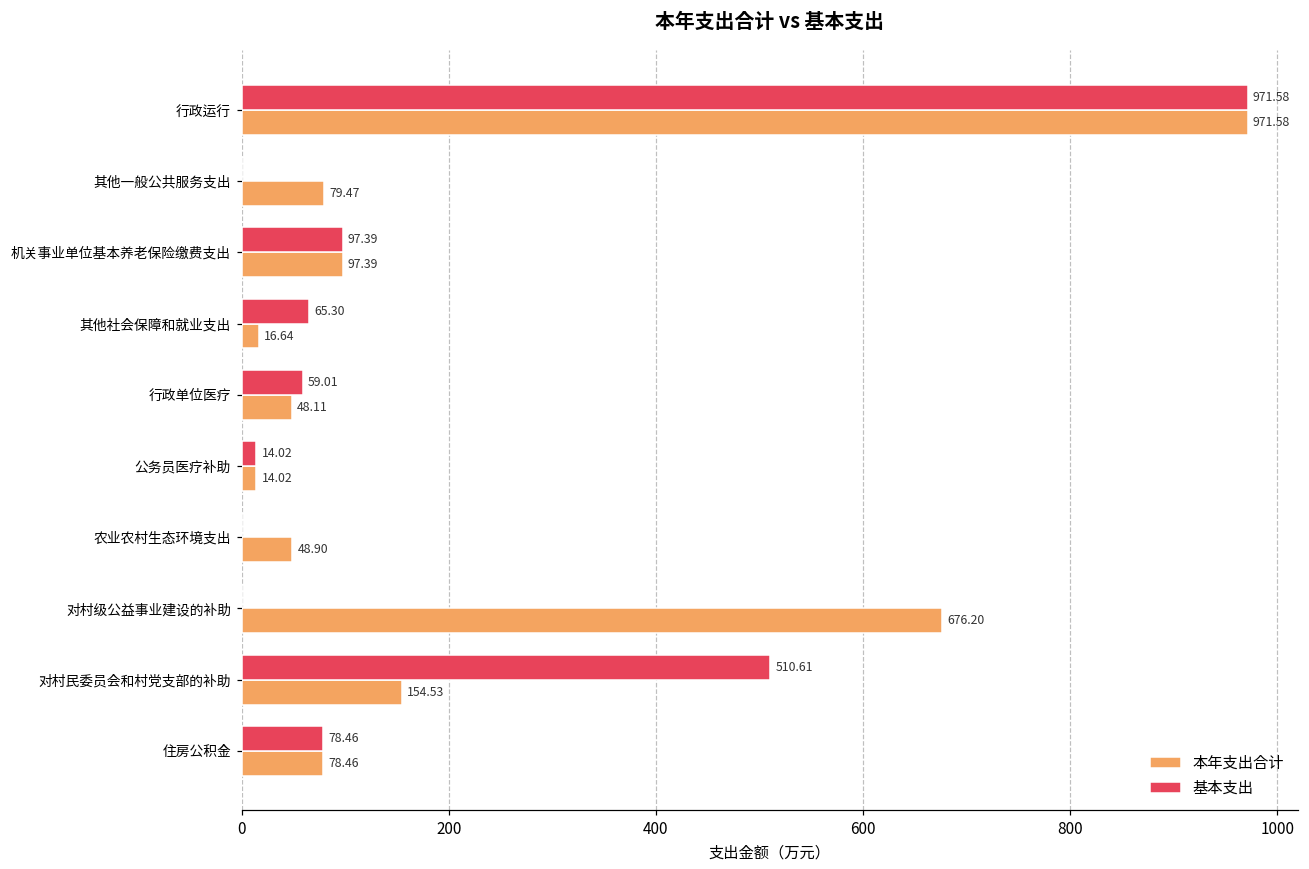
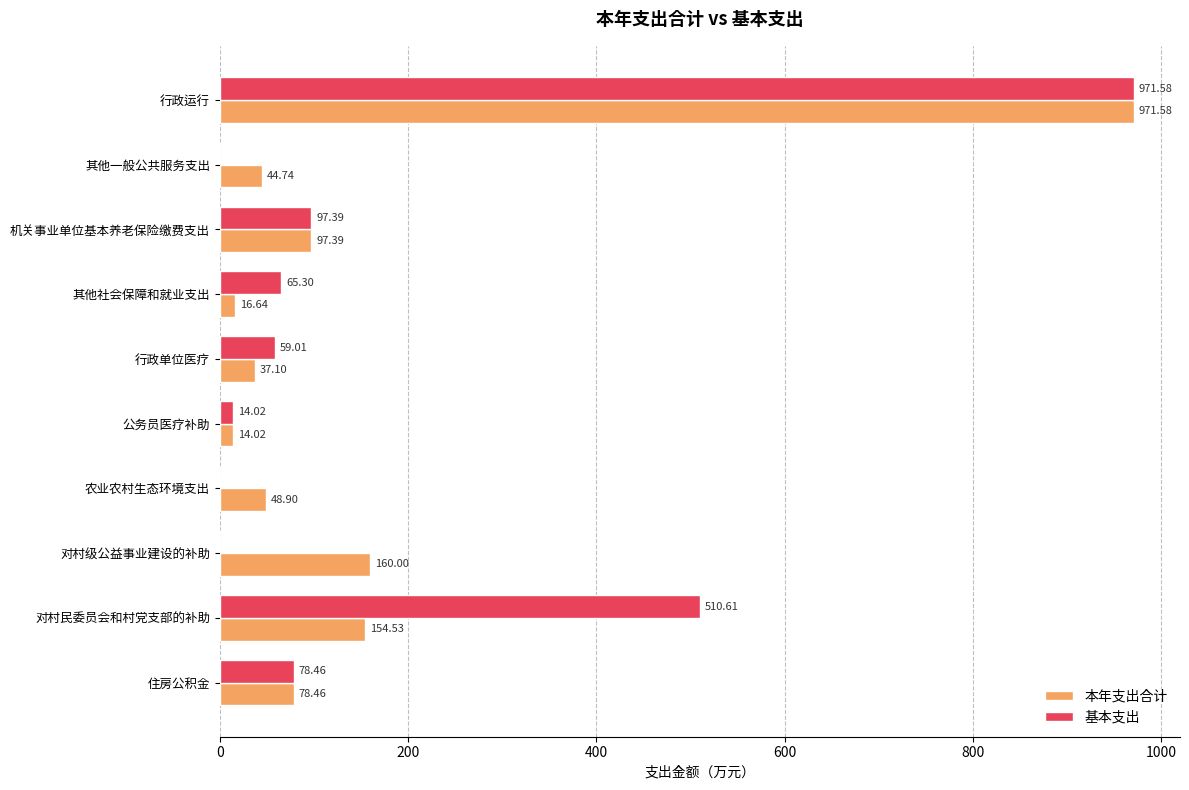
  {
    "本年支出合计": {
      "行政运行": 971.58,
-     "其他一般公共服务支出": 79.47,
+     "其他一般公共服务支出": 44.74,
      "机关事业单位基本养老保险缴费支出": 97.39,
      "其他社会保障和就业支出": 16.64,
-     "行政单位医疗": 48.11,
+     "行政单位医疗": 37.10,
      "公务员医疗补助": 14.02,
      "农业农村生态环境支出": 48.90,
-     "对村级公益事业建设的补助": 676.20,
+     "对村级公益事业建设的补助": 160.00,
      "对村民委员会和村党支部的补助": 154.53,
      "住房公积金": 78.46
    },
    "基本支出": {
      "行政运行": 971.58,
      "机关事业单位基本养老保险缴费支出": 97.39,
      "其他社会保障和就业支出": 65.30,
      "行政单位医疗": 59.01,
      "公务员医疗补助": 14.02,
      "对村民委员会和村党支部的补助": 510.61,
      "住房公积金": 78.46
    }
  }
